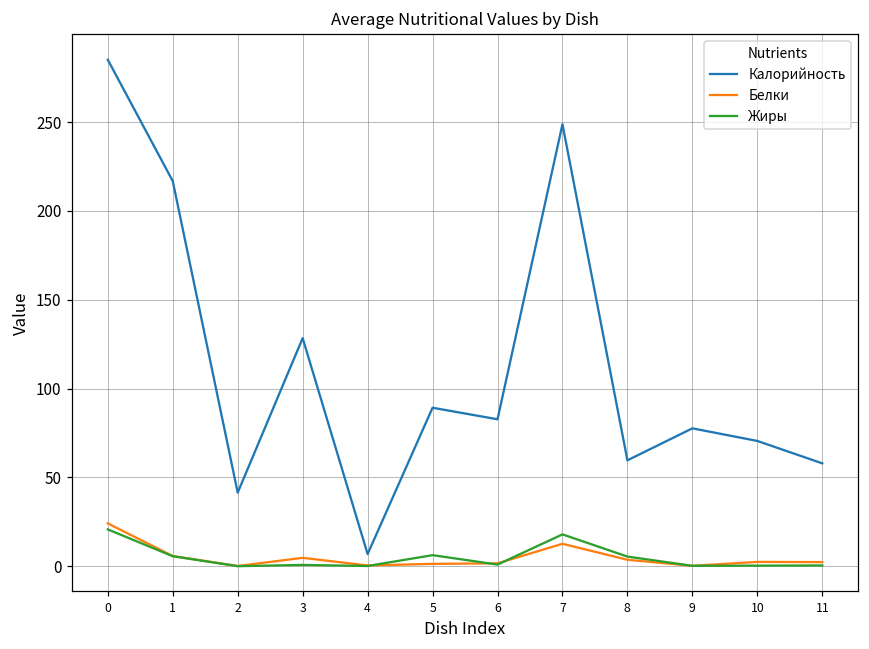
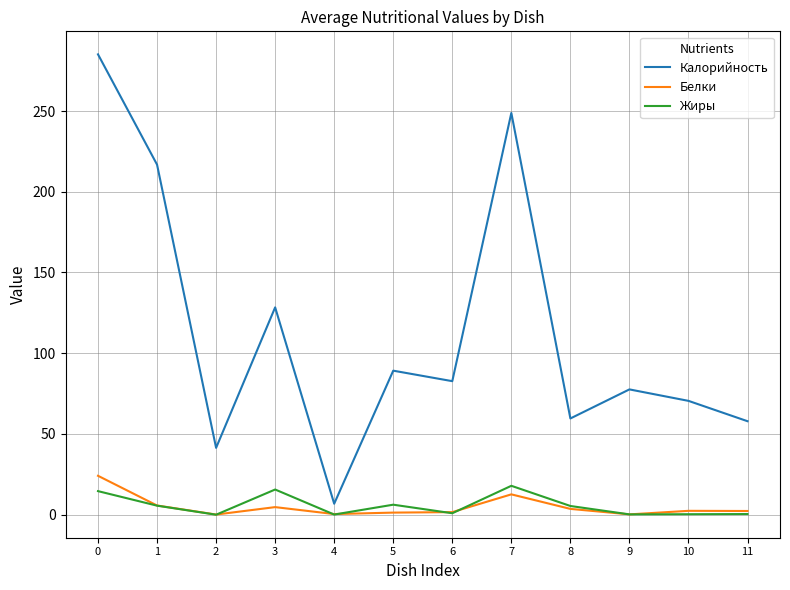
  {
    "Калорийность": {
      "0": 285,
      "1": 217,
      "2": 41,
      "3": 128,
      "4": 7,
      "5": 89,
      "6": 83,
      "7": 249,
      "8": 60,
      "9": 78,
      "10": 71,
      "11": 58
    },
    "Белки": {
      "0": 24,
      "3": 5,
      "5": 1,
      "7": 13,
      "8": 4,
      "10": 2,
      "11": 2
    },
    "Жиры": {
-     "0": 21,
-     "3": 1,
+     "0": 15,
+     "3": 16,
      "5": 6,
      "7": 18,
      "8": 5,
      "10": 0,
      "11": 0
    }
  }
